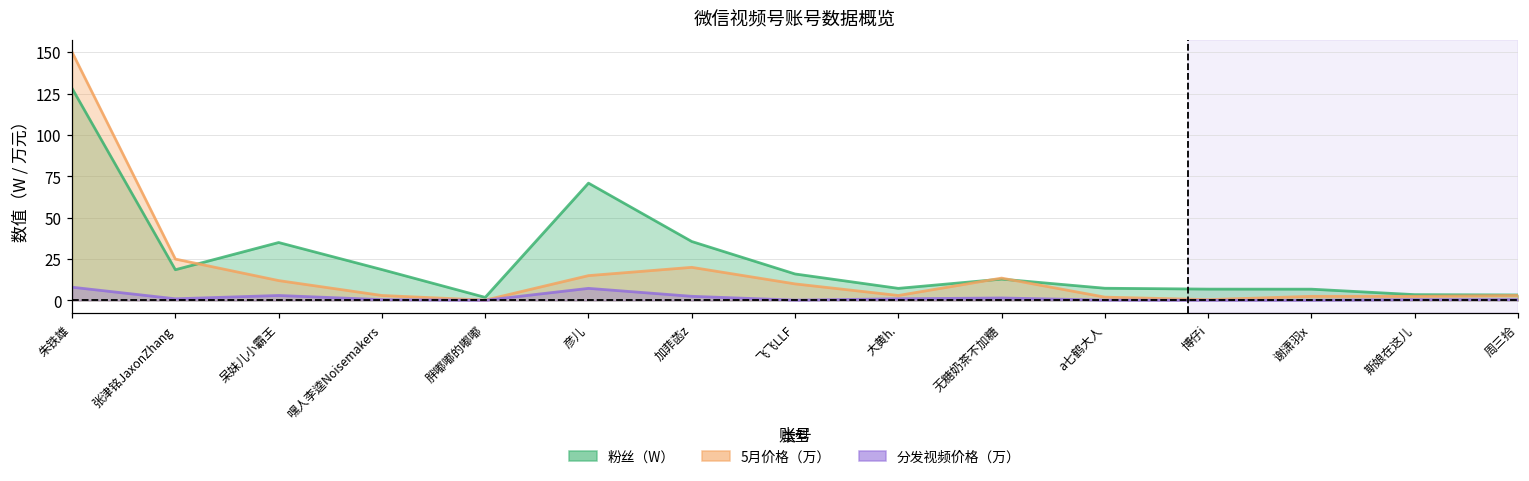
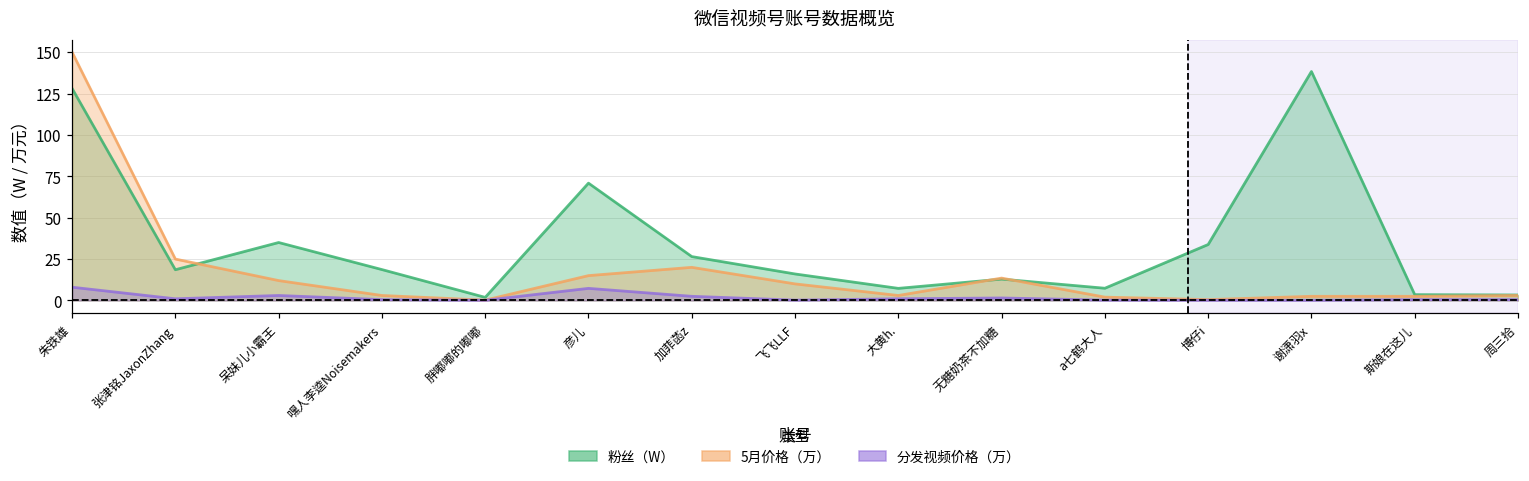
  {
    "粉丝（W）": {
      "朱铁雄": 128,
      "张津铭JaxonZhang": 19,
      "呆妹儿小霸王": 35,
      "嘿人李逵Noisemakers": 19,
      "彦儿": 71,
-     "加菲菡z": 36,
+     "加菲菡z": 26,
      "飞飞LLF": 16,
      "大黄h.": 7,
      "a七鹤大人": 7,
-     "博仔i": 7,
-     "谢潇羽x": 7
+     "博仔i": 34,
+     "谢潇羽x": 138
    },
    "5月价格（万）": {
      "朱铁雄": 150,
      "张津铭JaxonZhang": 25,
      "呆妹儿小霸王": 12,
      "嘿人李逵Noisemakers": 3,
      "彦儿": 15,
      "加菲菡z": 20,
      "飞飞LLF": 10,
      "大黄h.": 3,
      "a七鹤大人": 2,
      "谢潇羽x": 3
    },
    "分发视频价格（万）": {
      "朱铁雄": 8,
      "张津铭JaxonZhang": 1,
      "呆妹儿小霸王": 3,
      "嘿人李逵Noisemakers": 1,
      "彦儿": 7,
      "加菲菡z": 3,
      "飞飞LLF": 0,
      "大黄h.": 1,
      "无糖奶茶不加糖": 2,
      "a七鹤大人": 0,
      "谢潇羽x": 0,
      "斯娘在这儿": 1,
      "周三拾": 1
    }
  }
